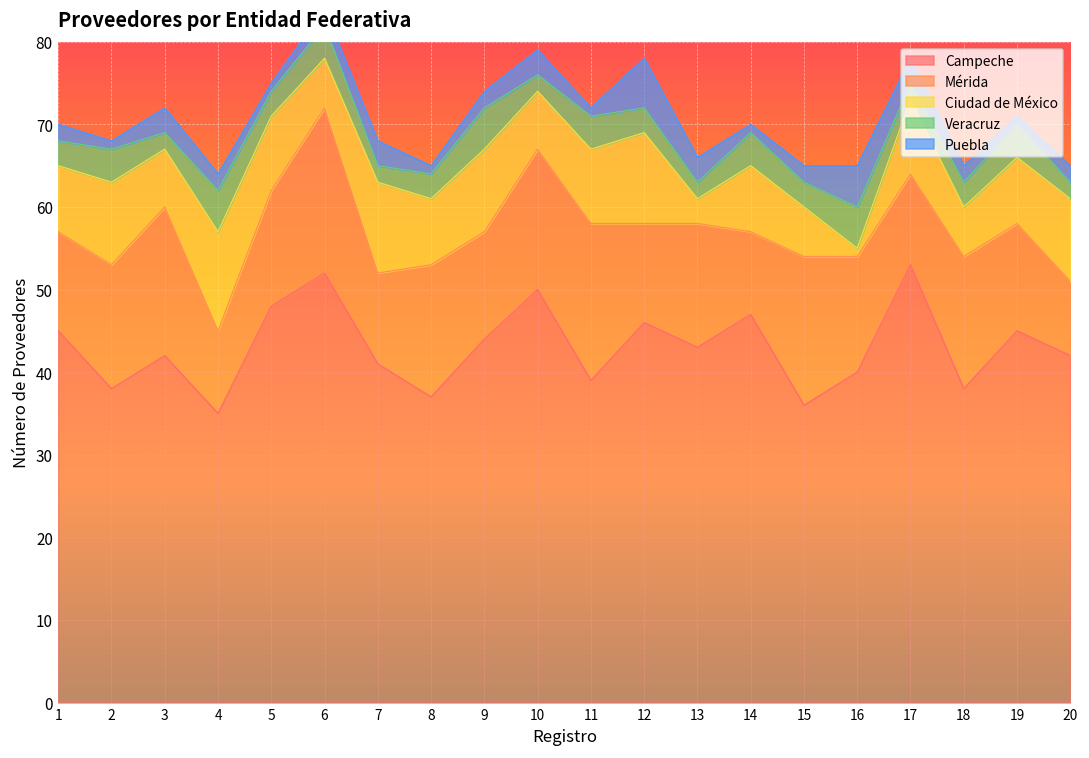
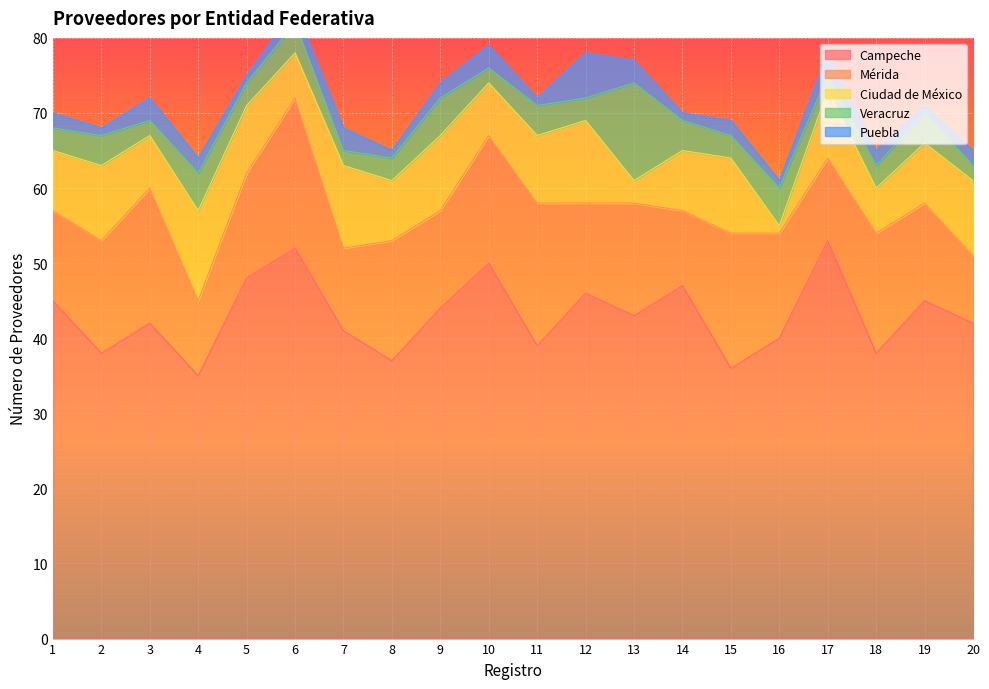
  {
    "Ciudad de México": {
      "1": 8,
      "2": 10,
      "3": 7,
      "4": 12,
      "5": 9,
      "6": 6,
      "7": 11,
      "8": 8,
      "9": 10,
      "10": 7,
      "11": 9,
      "12": 11,
      "13": 3,
      "14": 8,
-     "15": 6,
+     "15": 10,
      "16": 1,
      "18": 6,
      "20": 10
    },
    "Veracruz": {
      "1": 3,
      "2": 4,
      "3": 2,
      "4": 5,
      "5": 3,
      "7": 2,
      "8": 3,
      "9": 5,
      "10": 2,
      "11": 4,
      "12": 3,
-     "13": 2,
+     "13": 13,
      "14": 4,
      "15": 3,
      "16": 5,
      "18": 3,
      "20": 2
    },
    "Puebla": {
      "1": 2,
      "2": 1,
      "3": 3,
      "4": 2,
      "5": 1,
      "7": 3,
      "8": 1,
      "9": 2,
      "10": 3,
      "11": 1,
      "12": 6,
      "13": 3,
      "14": 1,
      "15": 2,
-     "16": 5,
+     "16": 1,
      "18": 2,
      "20": 2
    }
  }
